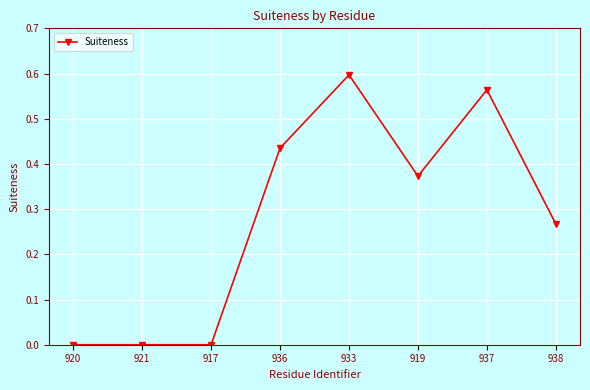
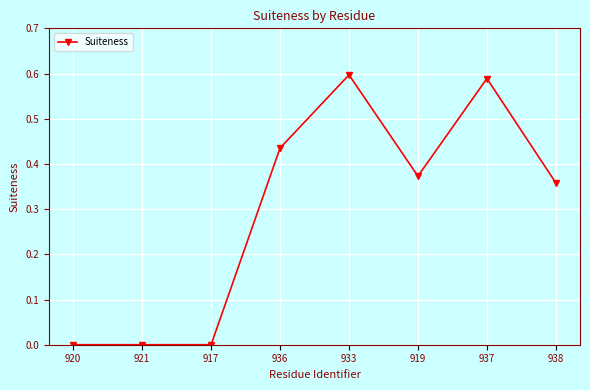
  {
    "920": 0.00,
    "921": 0.00,
    "917": 0.00,
    "936": 0.44,
    "933": 0.60,
    "919": 0.37,
-   "937": 0.56,
-   "938": 0.27
+   "937": 0.59,
+   "938": 0.36
  }
